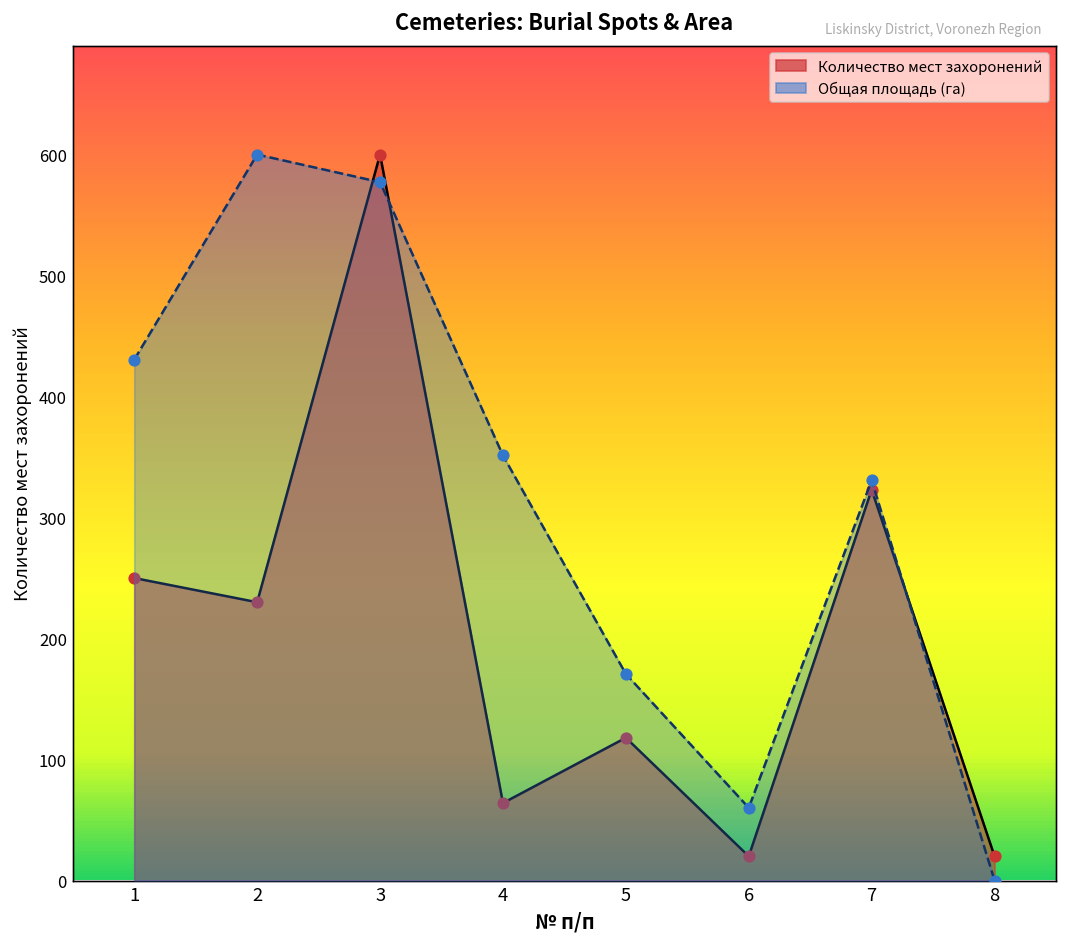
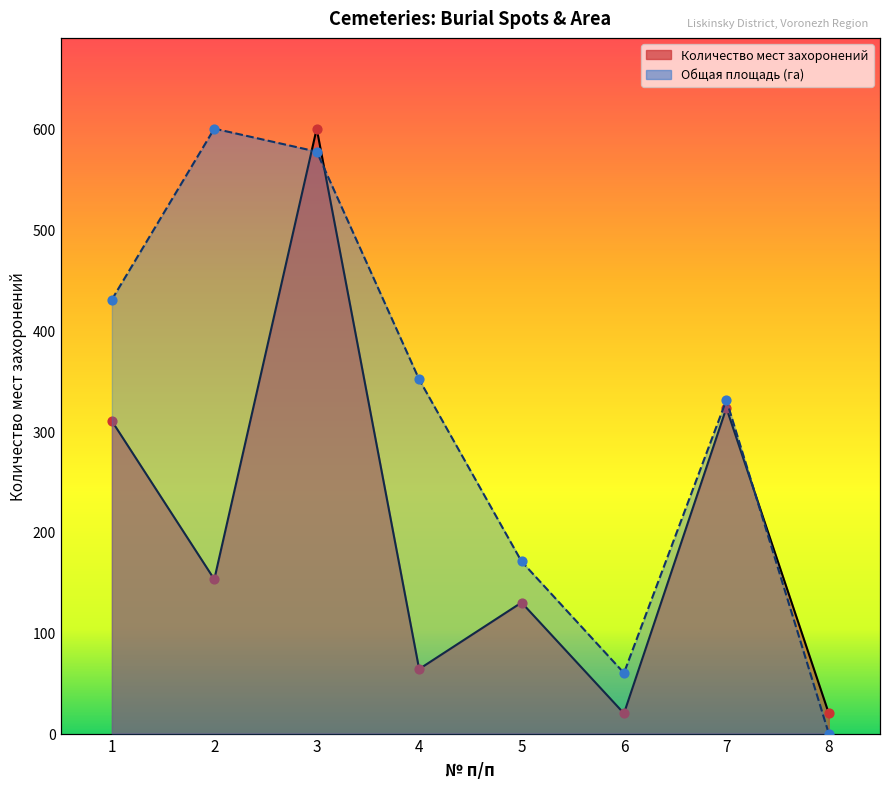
  {
    "Количество мест захоронений": {
-     "1": 250,
-     "2": 230,
+     "1": 310,
+     "2": 153,
      "3": 600,
      "4": 64,
-     "5": 118,
+     "5": 130,
      "6": 20,
      "7": 323,
      "8": 20
    }
  }
